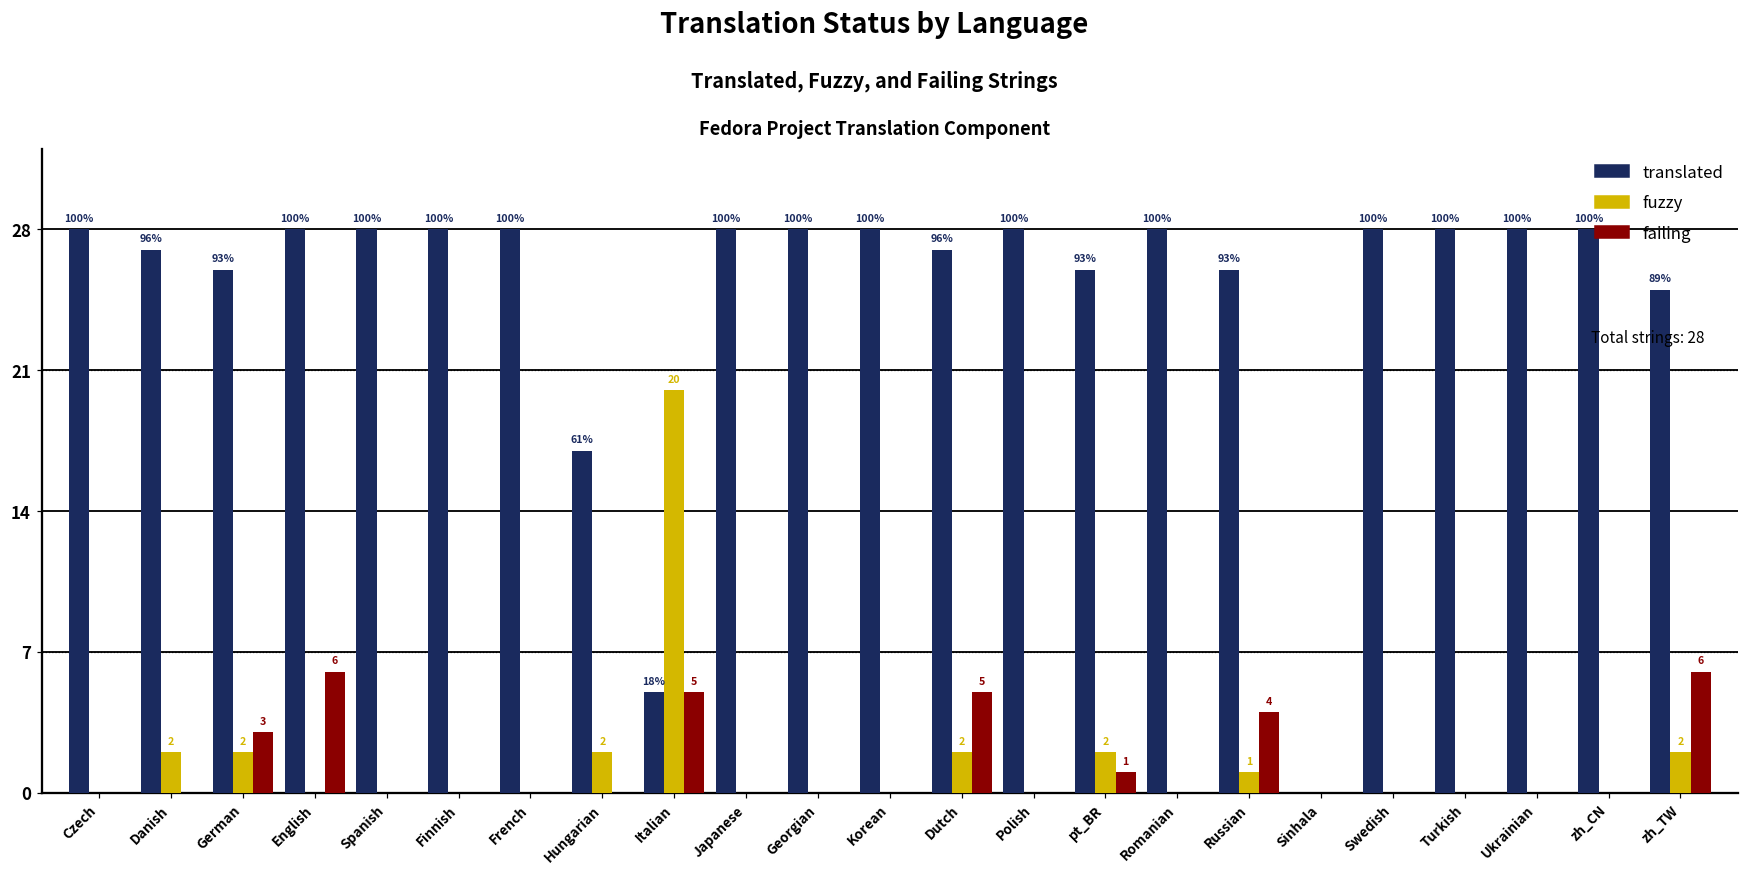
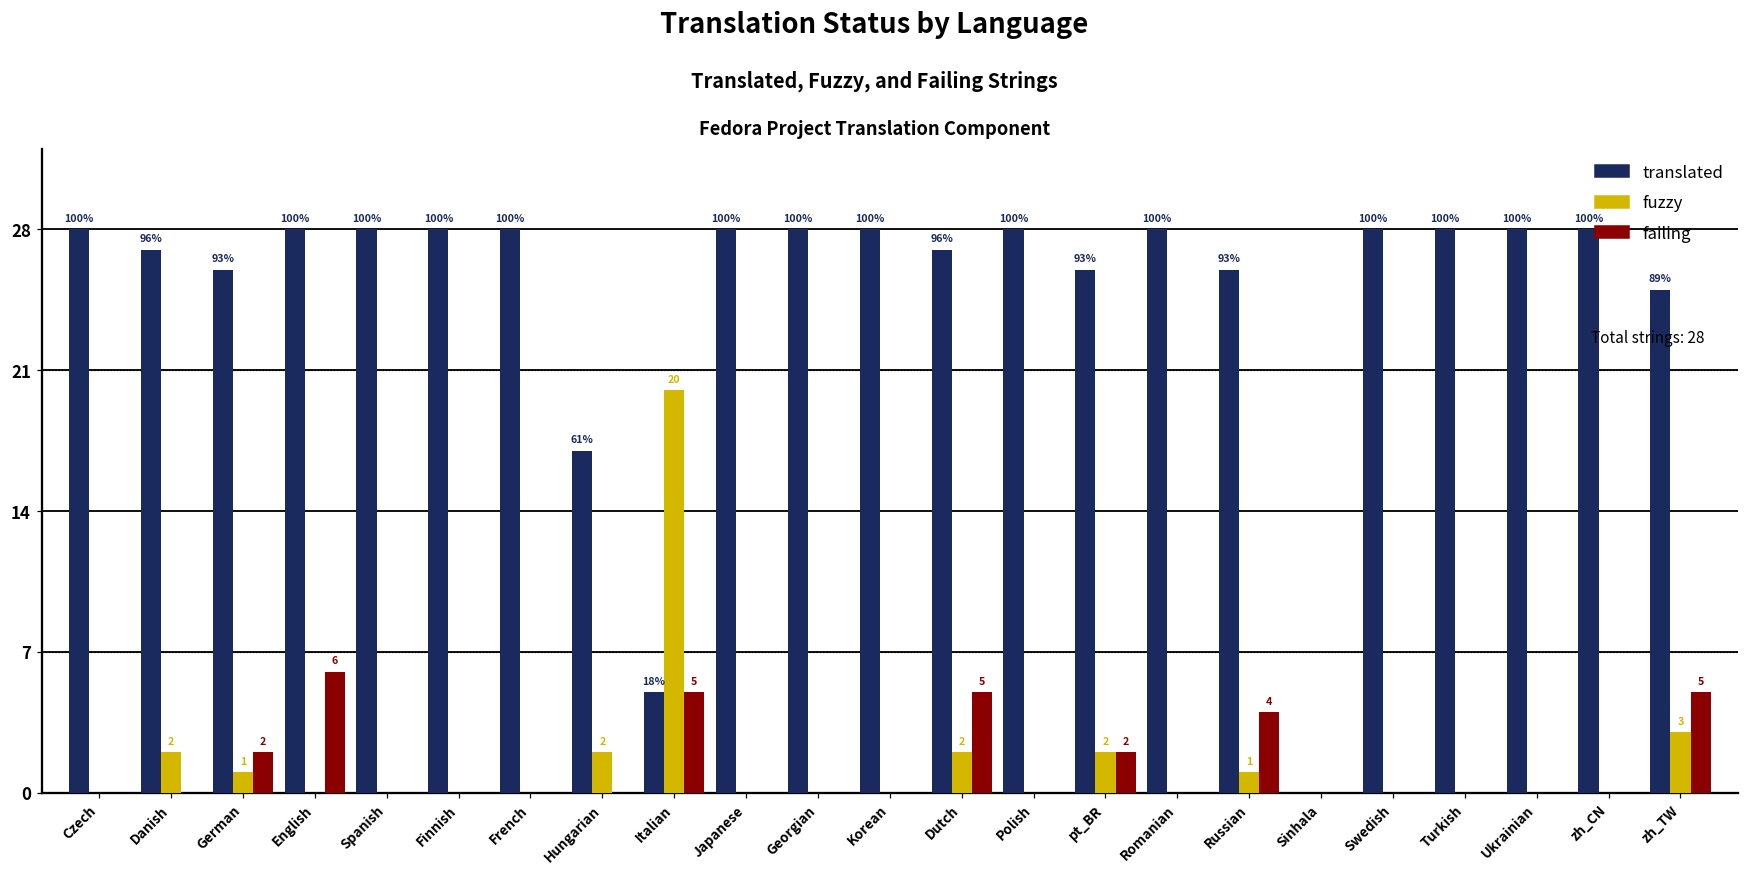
  {
    "translated": {
      "Sinhala": 0.0
    },
    "fuzzy": {
      "Danish": 2,
-     "German": 2,
+     "German": 1,
      "Hungarian": 2,
      "Italian": 20,
      "Dutch": 2,
      "pt_BR": 2,
      "Russian": 1,
-     "zh_TW": 2
+     "zh_TW": 3
    },
    "failing": {
-     "German": 3,
+     "German": 2,
      "English": 6,
      "Italian": 5,
      "Dutch": 5,
-     "pt_BR": 1,
+     "pt_BR": 2,
      "Russian": 4,
-     "zh_TW": 6
+     "zh_TW": 5
    }
  }
